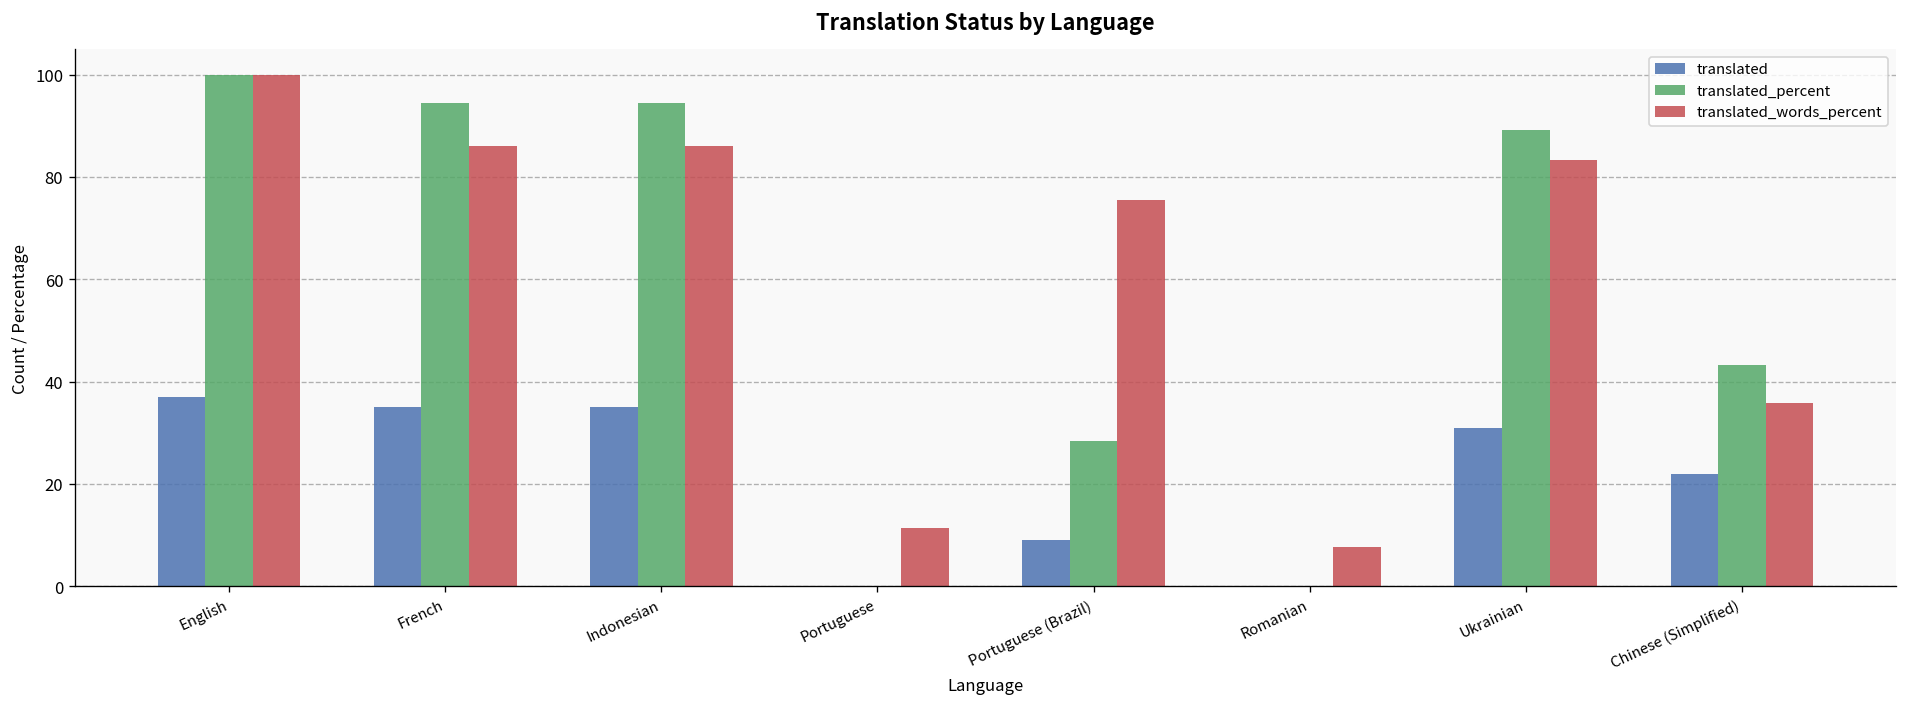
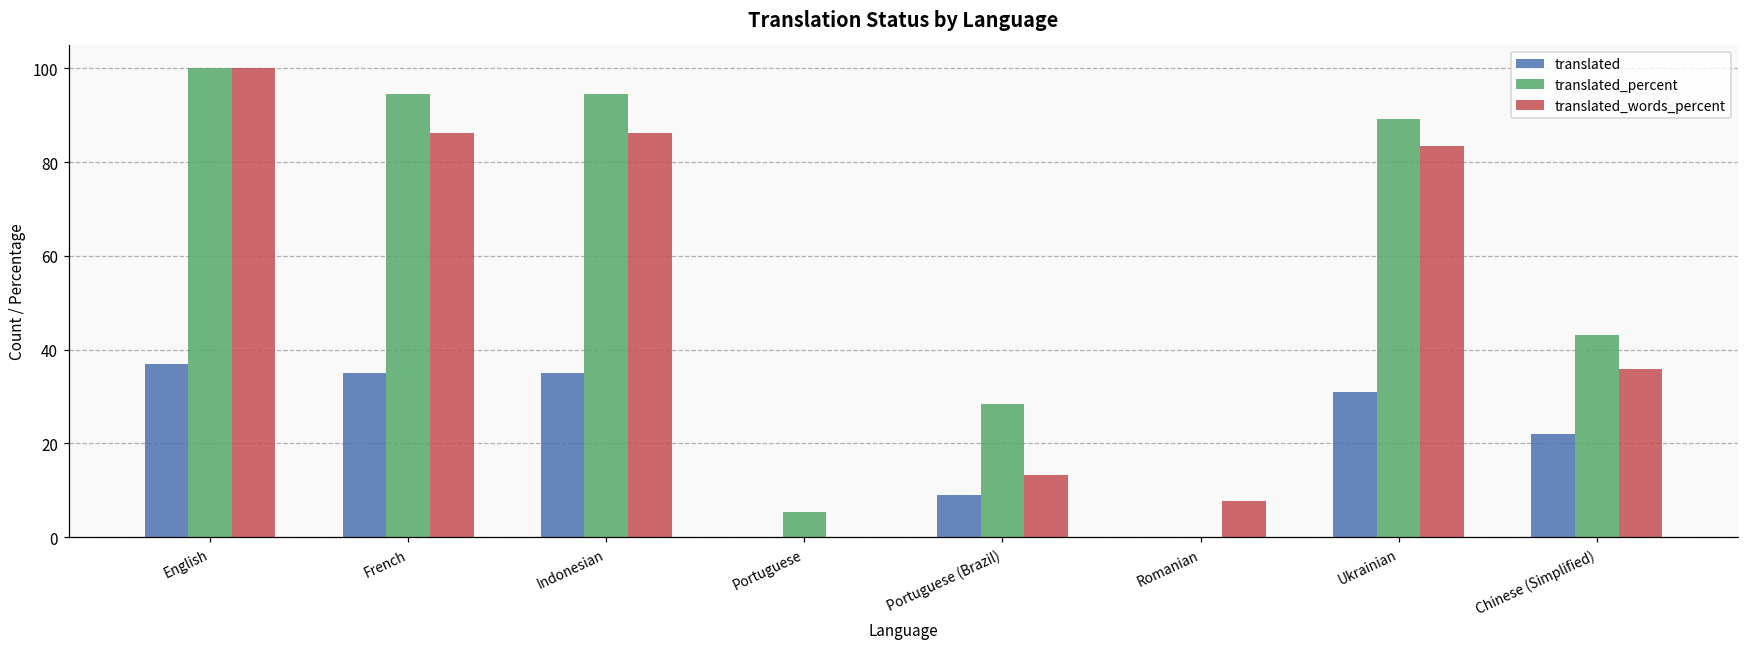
  {
    "translated": {
      "English": 37,
      "French": 35,
      "Indonesian": 35,
      "Portuguese": 0,
      "Portuguese (Brazil)": 9,
      "Romanian": 0,
      "Ukrainian": 31,
      "Chinese (Simplified)": 22
    },
    "translated_percent": {
      "English": 100,
      "French": 95,
      "Indonesian": 95,
-     "Portuguese": 0,
+     "Portuguese": 5,
      "Portuguese (Brazil)": 28,
      "Romanian": 0,
      "Ukrainian": 89,
      "Chinese (Simplified)": 43
    },
    "translated_words_percent": {
      "English": 100,
      "French": 86,
      "Indonesian": 86,
-     "Portuguese": 11,
-     "Portuguese (Brazil)": 76,
+     "Portuguese": 0,
+     "Portuguese (Brazil)": 13,
      "Romanian": 8,
      "Ukrainian": 83,
      "Chinese (Simplified)": 36
    }
  }
